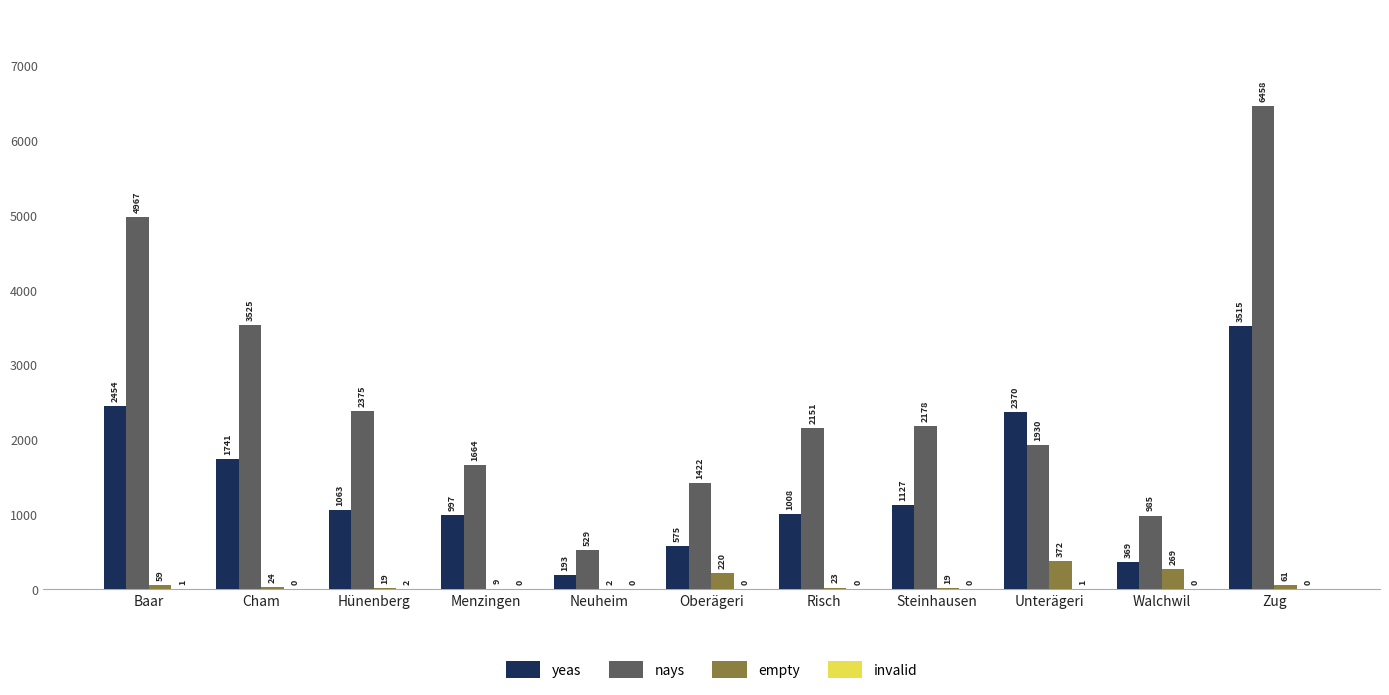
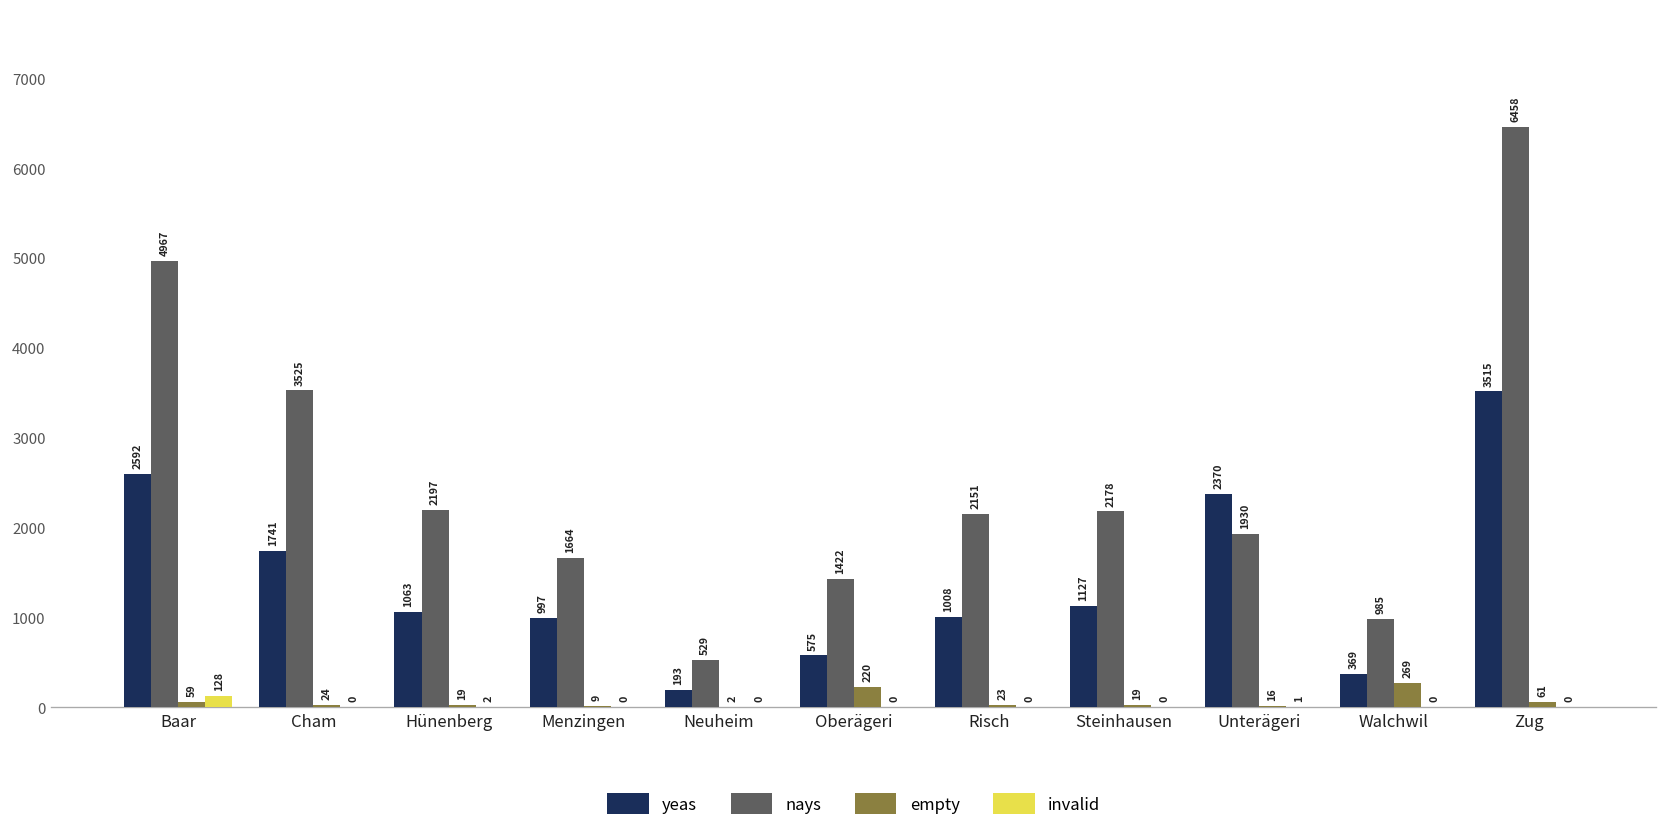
  {
    "yeas": {
-     "Baar": 2454,
+     "Baar": 2592,
      "Cham": 1741,
      "Hünenberg": 1063,
      "Menzingen": 997,
      "Neuheim": 193,
      "Oberägeri": 575,
      "Risch": 1008,
      "Steinhausen": 1127,
      "Unterägeri": 2370,
      "Walchwil": 369,
      "Zug": 3515
    },
    "nays": {
      "Baar": 4967,
      "Cham": 3525,
-     "Hünenberg": 2375,
+     "Hünenberg": 2197,
      "Menzingen": 1664,
      "Neuheim": 529,
      "Oberägeri": 1422,
      "Risch": 2151,
      "Steinhausen": 2178,
      "Unterägeri": 1930,
      "Walchwil": 985,
      "Zug": 6458
    },
    "empty": {
      "Baar": 59,
      "Cham": 24,
      "Hünenberg": 19,
      "Menzingen": 9,
      "Neuheim": 2,
      "Oberägeri": 220,
      "Risch": 23,
      "Steinhausen": 19,
-     "Unterägeri": 372,
+     "Unterägeri": 16,
      "Walchwil": 269,
      "Zug": 61
    },
    "invalid": {
-     "Baar": 1,
+     "Baar": 128,
      "Cham": 0,
      "Hünenberg": 2,
      "Menzingen": 0,
      "Neuheim": 0,
      "Oberägeri": 0,
      "Risch": 0,
      "Steinhausen": 0,
      "Unterägeri": 1,
      "Walchwil": 0,
      "Zug": 0
    }
  }
